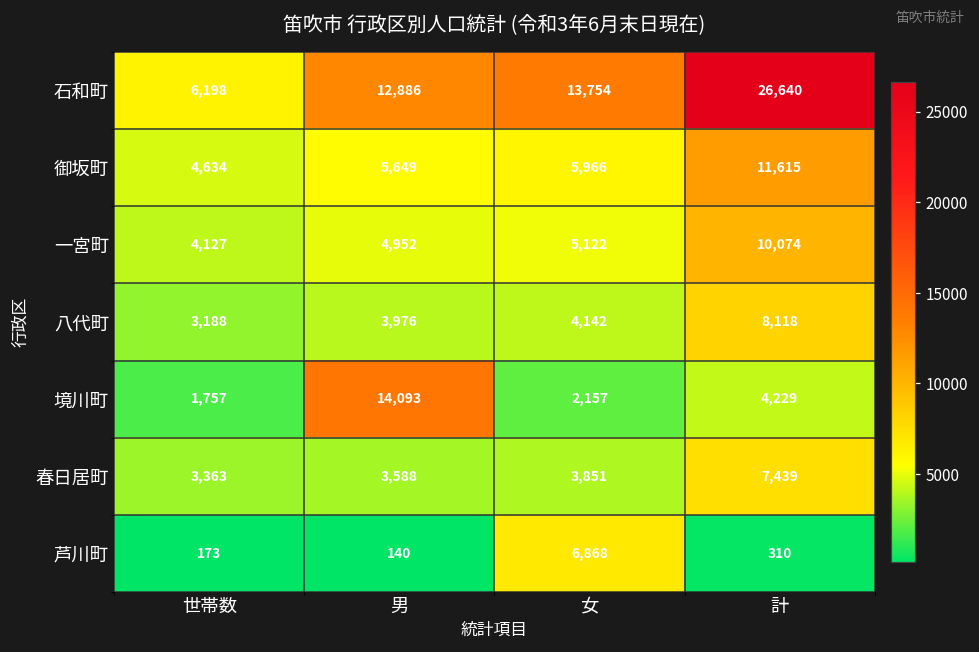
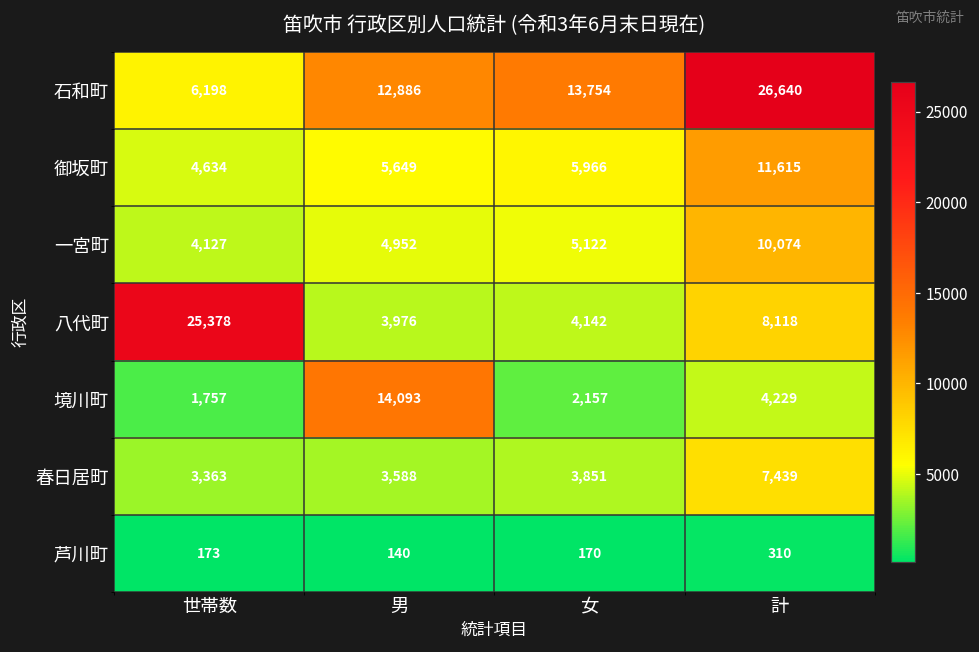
  {
    "石和町": {
      "世帯数": "6,198",
      "男": "12,886",
      "女": "13,754",
      "計": "26,640"
    },
    "御坂町": {
      "世帯数": "4,634",
      "男": "5,649",
      "女": "5,966",
      "計": "11,615"
    },
    "一宮町": {
      "世帯数": "4,127",
      "男": "4,952",
      "女": "5,122",
      "計": "10,074"
    },
    "八代町": {
-     "世帯数": "3,188",
+     "世帯数": "25,378",
      "男": "3,976",
      "女": "4,142",
      "計": "8,118"
    },
    "境川町": {
      "世帯数": "1,757",
      "男": "14,093",
      "女": "2,157",
      "計": "4,229"
    },
    "春日居町": {
      "世帯数": "3,363",
      "男": "3,588",
      "女": "3,851",
      "計": "7,439"
    },
    "芦川町": {
      "世帯数": "173",
      "男": "140",
-     "女": "6,868",
+     "女": "170",
      "計": "310"
    }
  }
